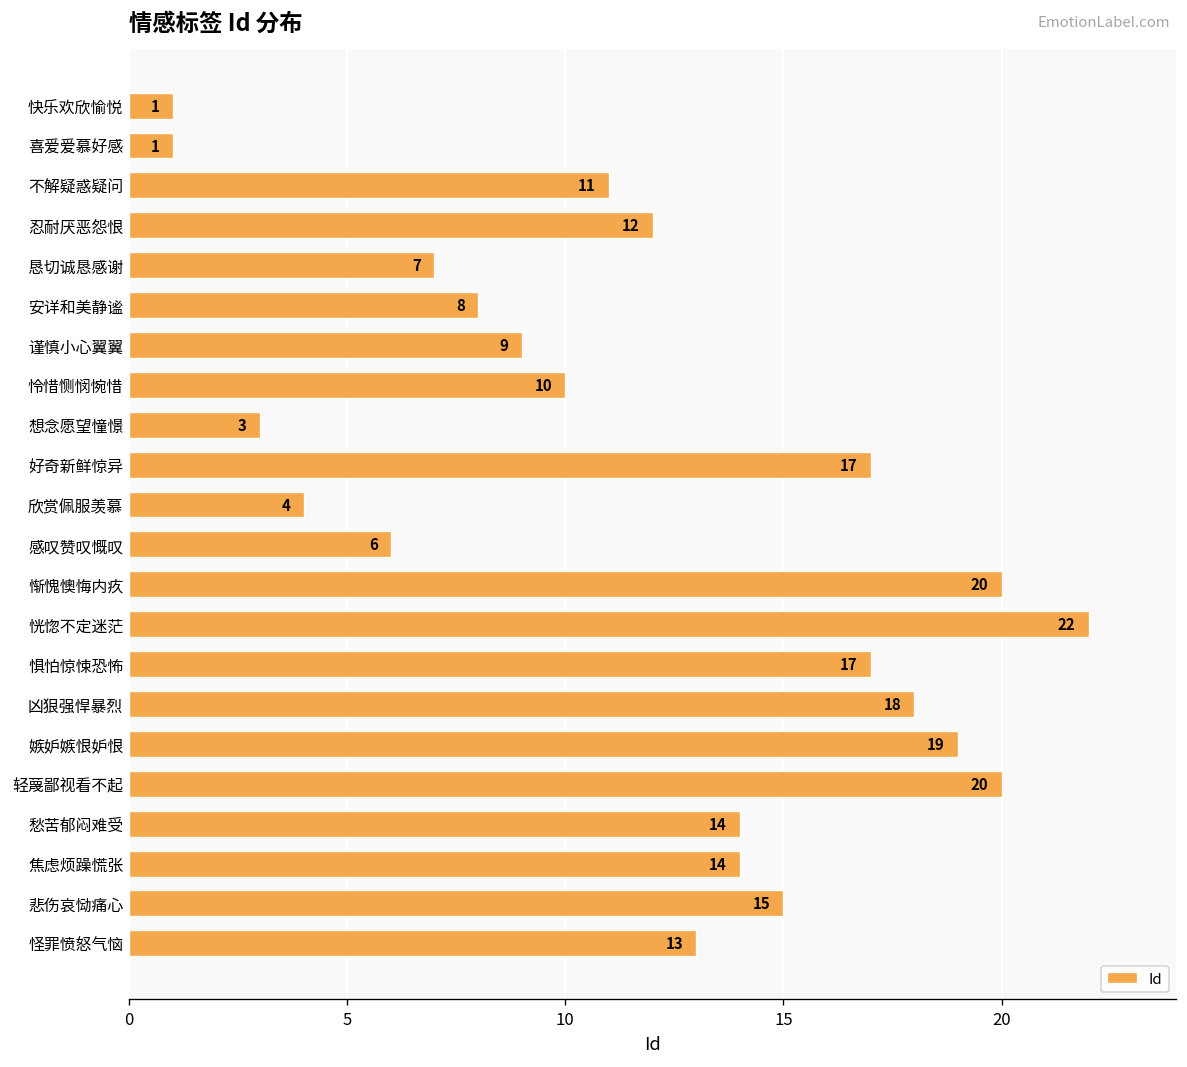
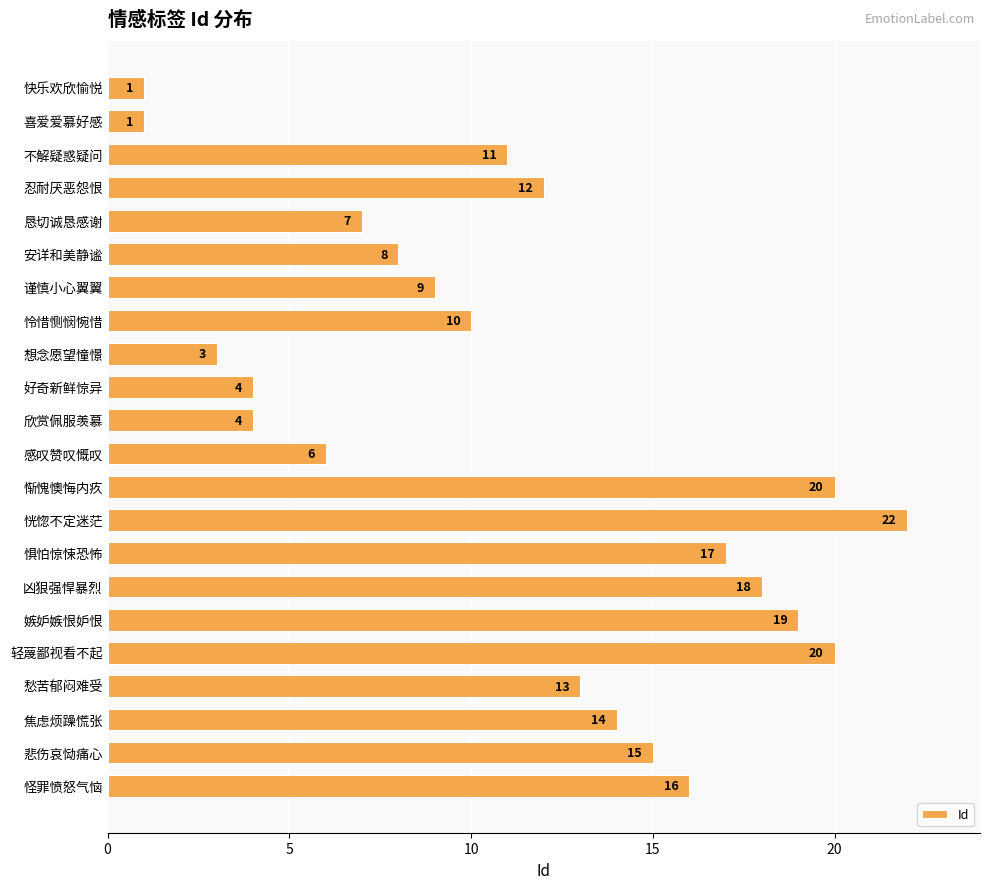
  {
    "快乐欢欣愉悦": 1,
    "喜爱爱慕好感": 1,
    "不解疑惑疑问": 11,
    "忍耐厌恶怨恨": 12,
    "恳切诚恳感谢": 7,
    "安详和美静谧": 8,
    "谨慎小心翼翼": 9,
    "怜惜恻悯惋惜": 10,
    "想念愿望憧憬": 3,
-   "好奇新鲜惊异": 17,
+   "好奇新鲜惊异": 4,
    "欣赏佩服羡慕": 4,
    "感叹赞叹慨叹": 6,
    "惭愧懊悔内疚": 20,
    "恍惚不定迷茫": 22,
    "惧怕惊悚恐怖": 17,
    "凶狠强悍暴烈": 18,
    "嫉妒嫉恨妒恨": 19,
    "轻蔑鄙视看不起": 20,
-   "愁苦郁闷难受": 14,
+   "愁苦郁闷难受": 13,
    "焦虑烦躁慌张": 14,
    "悲伤哀恸痛心": 15,
-   "怪罪愤怒气恼": 13
+   "怪罪愤怒气恼": 16
  }
